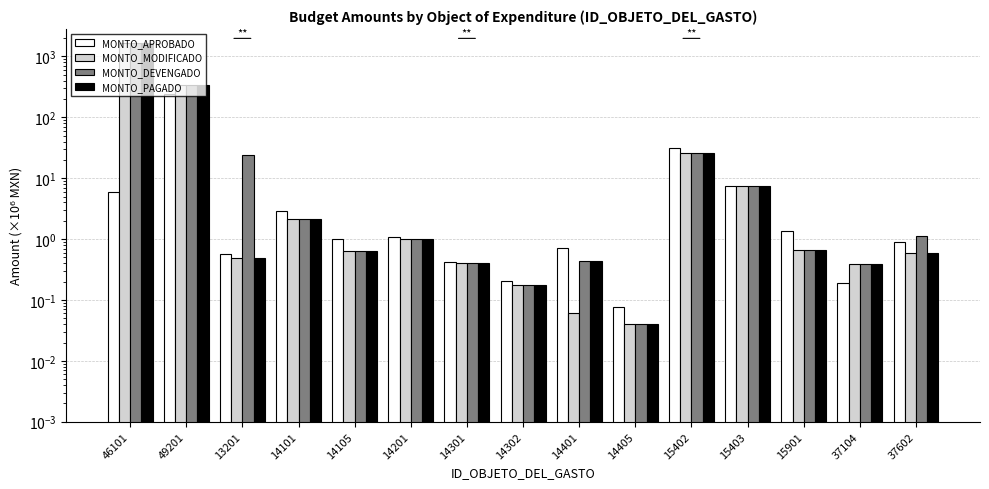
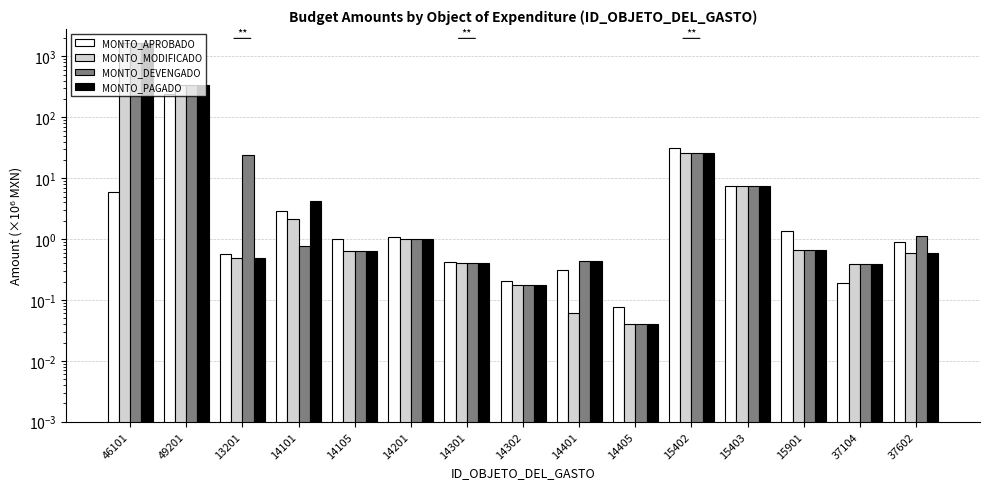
  {
    "MONTO_APROBADO": {
      "46101": 6,
      "13201": 0.6,
      "14101": 3,
      "14105": 1.0,
      "14201": 1.1,
      "14301": 0.4,
      "14302": 0.2,
-     "14401": 0.7,
+     "14401": 0.3,
      "14405": 0.08,
      "15402": 30,
      "15403": 7,
      "15901": 1.4,
      "37104": 0.2,
      "37602": 0.9
    },
    "MONTO_MODIFICADO": {
      "13201": 0.5,
      "14101": 2.1,
      "14105": 0.6,
      "14201": 1.0,
      "14301": 0.4,
      "14302": 0.18,
      "14401": 0.06,
      "14405": 0.04,
      "15402": 26,
      "15403": 8,
      "15901": 0.7,
      "37104": 0.4,
      "37602": 0.6
    },
    "MONTO_DEVENGADO": {
      "13201": 24,
-     "14101": 2.1,
+     "14101": 0.8,
      "14105": 0.6,
      "14201": 1.0,
      "14301": 0.4,
      "14302": 0.18,
      "14401": 0.4,
      "14405": 0.04,
      "15402": 26,
      "15403": 8,
      "15901": 0.7,
      "37104": 0.4,
      "37602": 1.1
    },
    "MONTO_PAGADO": {
      "13201": 0.5,
-     "14101": 2.1,
+     "14101": 4,
      "14105": 0.6,
      "14201": 1.0,
      "14301": 0.4,
      "14302": 0.18,
      "14401": 0.4,
      "14405": 0.04,
      "15402": 26,
      "15403": 8,
      "15901": 0.7,
      "37104": 0.4,
      "37602": 0.6
    }
  }
